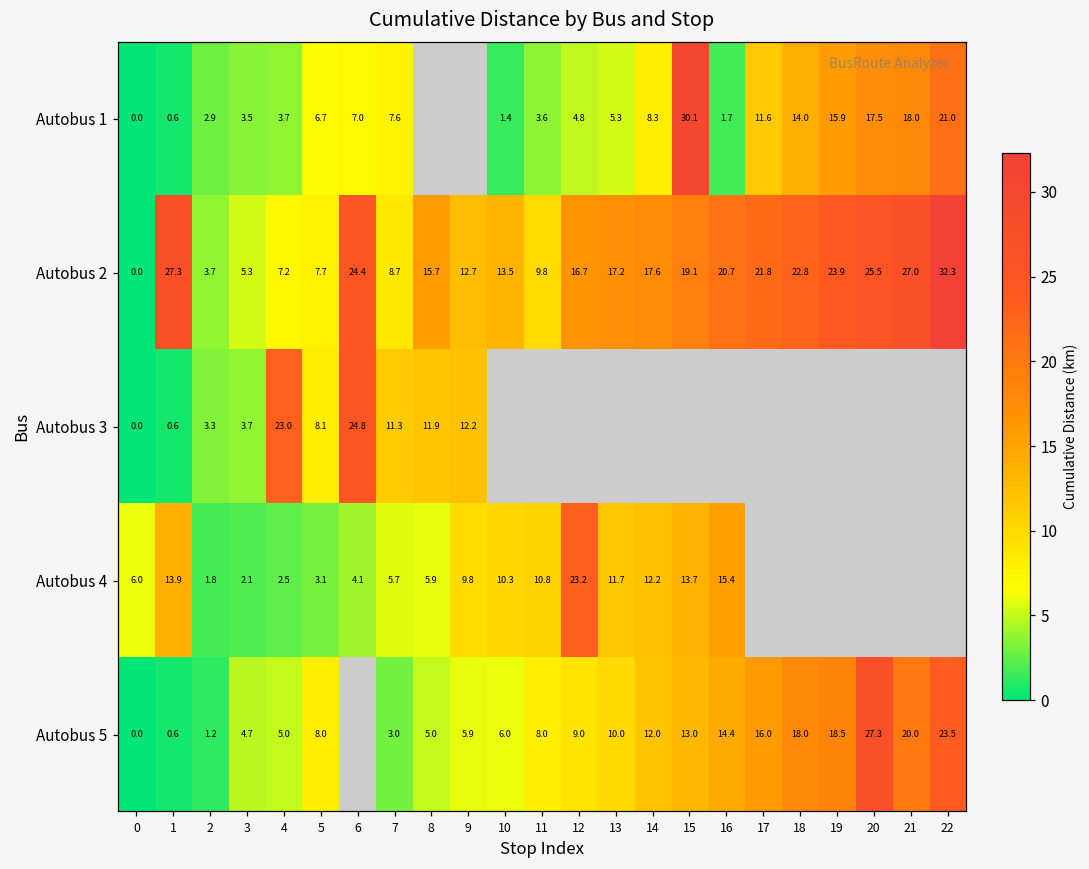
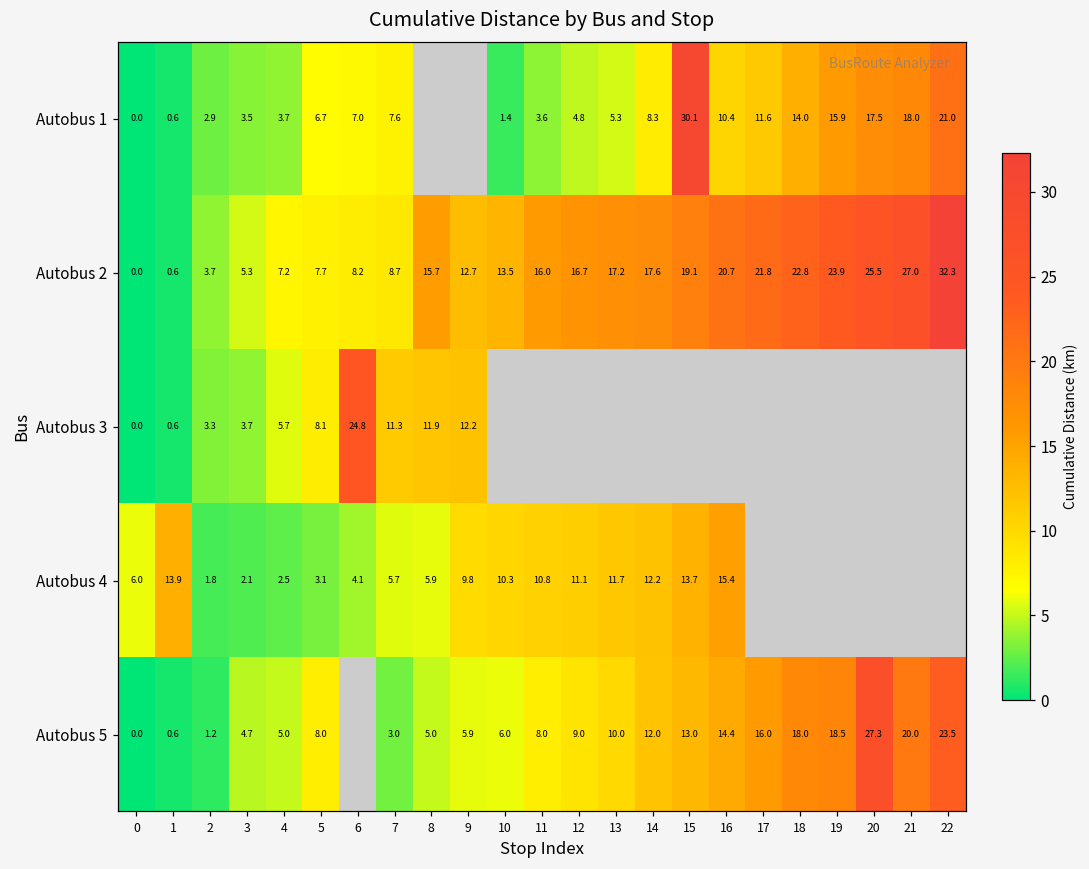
  {
    "Autobus 1": {
      "0": 0.0,
      "1": 0.6,
      "2": 2.9,
      "3": 3.5,
      "4": 3.7,
      "5": 6.7,
      "6": 7.0,
      "7": 7.6,
      "10": 1.4,
      "11": 3.6,
      "12": 4.8,
      "13": 5.3,
      "14": 8.3,
      "15": 30.1,
-     "16": 1.7,
+     "16": 10.4,
      "17": 11.6,
      "18": 14.0,
      "19": 15.9,
      "21": 18.0,
      "22": 21.0
    },
    "Autobus 2": {
      "0": 0.0,
-     "1": 27.3,
+     "1": 0.6,
      "2": 3.7,
      "3": 5.3,
      "4": 7.2,
      "5": 7.7,
-     "6": 24.4,
+     "6": 8.2,
      "7": 8.7,
      "8": 15.7,
      "9": 12.7,
      "10": 13.5,
-     "11": 9.8,
+     "11": 16.0,
      "12": 16.7,
      "13": 17.2,
      "14": 17.6,
      "15": 19.1,
      "16": 20.7,
      "17": 21.8,
      "18": 22.8,
      "19": 23.9,
      "20": 25.5,
      "21": 27.0,
      "22": 32.3
    },
    "Autobus 3": {
      "0": 0.0,
      "1": 0.6,
      "2": 3.3,
      "3": 3.7,
-     "4": 23.0,
+     "4": 5.7,
      "5": 8.1,
      "6": 24.8,
      "7": 11.3,
      "8": 11.9,
      "9": 12.2
    },
    "Autobus 4": {
      "0": 6.0,
      "1": 13.9,
      "2": 1.8,
      "3": 2.1,
      "4": 2.5,
      "5": 3.1,
      "6": 4.1,
      "7": 5.7,
      "8": 5.9,
      "9": 9.8,
      "10": 10.3,
      "11": 10.8,
-     "12": 23.2,
+     "12": 11.1,
      "13": 11.7,
      "14": 12.2,
      "15": 13.7,
      "16": 15.4
    },
    "Autobus 5": {
      "0": 0.0,
      "1": 0.6,
      "2": 1.2,
      "3": 4.7,
      "4": 5.0,
      "5": 8.0,
      "7": 3.0,
      "8": 5.0,
      "9": 5.9,
      "10": 6.0,
      "11": 8.0,
      "12": 9.0,
      "13": 10.0,
      "14": 12.0,
      "15": 13.0,
      "16": 14.4,
      "17": 16.0,
      "18": 18.0,
      "19": 18.5,
      "20": 27.3,
      "21": 20.0,
      "22": 23.5
    }
  }
